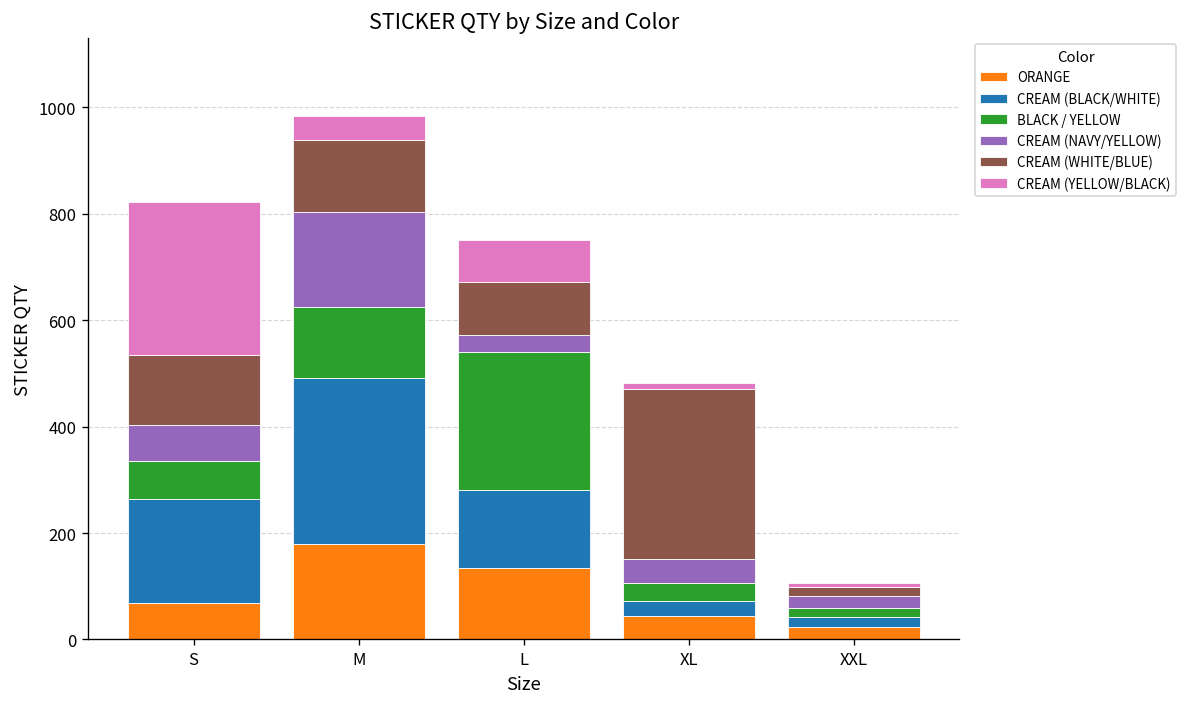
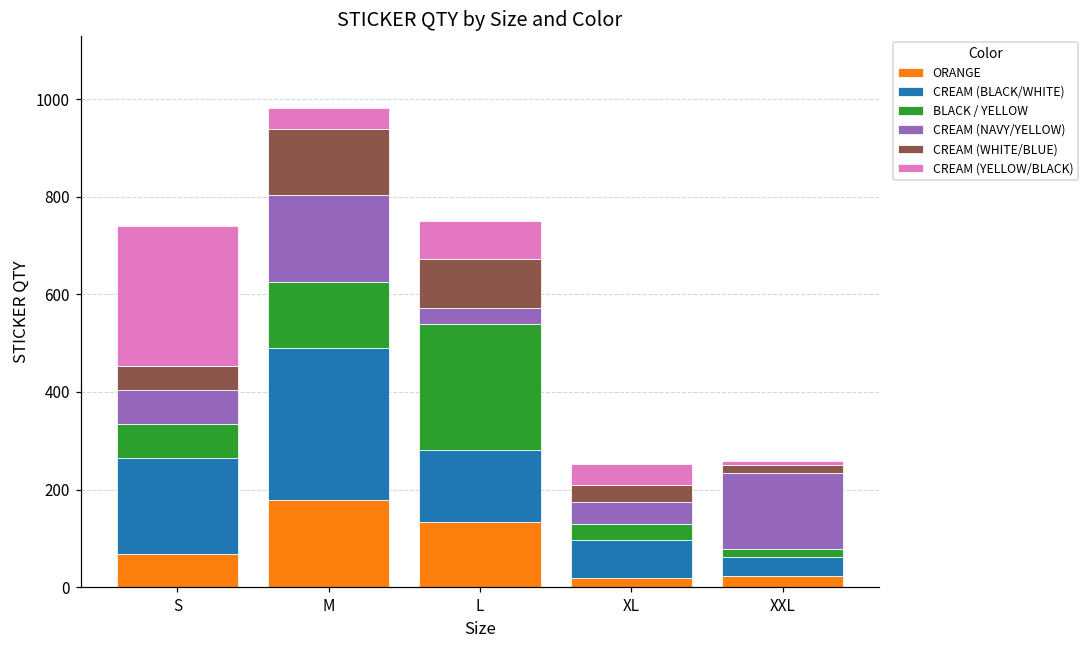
  {
    "ORANGE": {
      "S": 70,
      "M": 180,
      "L": 130,
-     "XL": 50,
+     "XL": 20,
      "XXL": 20
    },
    "CREAM (BLACK/WHITE)": {
      "S": 200,
      "M": 310,
      "L": 150,
-     "XL": 30,
-     "XXL": 20
+     "XL": 80,
+     "XXL": 40
    },
    "BLACK / YELLOW": {
      "S": 70,
      "M": 130,
      "L": 260,
      "XL": 30,
      "XXL": 20
    },
    "CREAM (NAVY/YELLOW)": {
      "S": 70,
      "M": 180,
      "L": 30,
      "XL": 50,
-     "XXL": 20
+     "XXL": 150
    },
    "CREAM (WHITE/BLUE)": {
-     "S": 130,
+     "S": 50,
      "M": 130,
      "L": 100,
-     "XL": 320,
+     "XL": 30,
      "XXL": 20
    },
    "CREAM (YELLOW/BLACK)": {
      "S": 290,
      "M": 50,
      "L": 80,
-     "XL": 10,
+     "XL": 40,
      "XXL": 10
    }
  }
